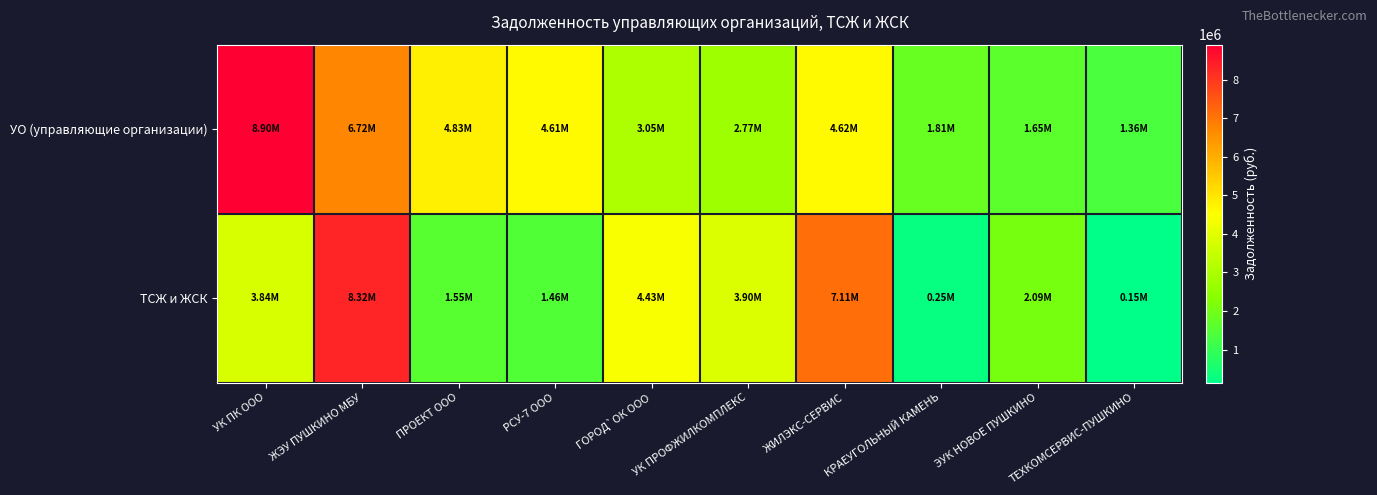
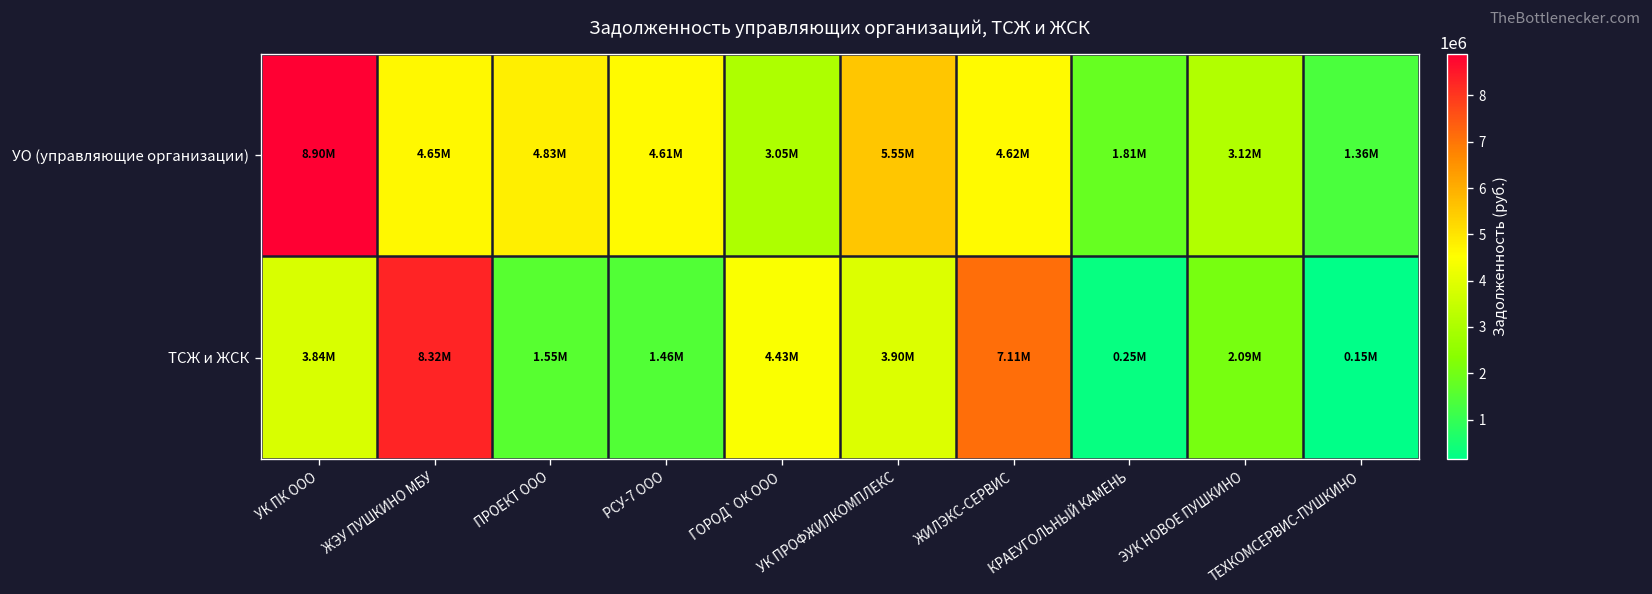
  {
    "УО (управляющие организации)": {
      "УК ПК ООО": "8.90M",
-     "ЖЭУ ПУШКИНО МБУ": "6.72M",
+     "ЖЭУ ПУШКИНО МБУ": "4.65M",
      "ПРОЕКТ ООО": "4.83M",
      "РСУ-7 ООО": "4.61M",
      "ГОРОД`ОК ООО": "3.05M",
-     "УК ПРОФЖИЛКОМПЛЕКС": "2.77M",
+     "УК ПРОФЖИЛКОМПЛЕКС": "5.55M",
      "ЖИЛЭКС-СЕРВИС": "4.62M",
      "КРАЕУГОЛЬНЫЙ КАМЕНЬ": "1.81M",
-     "ЭУК НОВОЕ ПУШКИНО": "1.65M",
+     "ЭУК НОВОЕ ПУШКИНО": "3.12M",
      "ТЕХКОМСЕРВИС-ПУШКИНО": "1.36M"
    },
    "ТСЖ и ЖСК": {
      "УК ПК ООО": "3.84M",
      "ЖЭУ ПУШКИНО МБУ": "8.32M",
      "ПРОЕКТ ООО": "1.55M",
      "РСУ-7 ООО": "1.46M",
      "ГОРОД`ОК ООО": "4.43M",
      "УК ПРОФЖИЛКОМПЛЕКС": "3.90M",
      "ЖИЛЭКС-СЕРВИС": "7.11M",
      "КРАЕУГОЛЬНЫЙ КАМЕНЬ": "0.25M",
      "ЭУК НОВОЕ ПУШКИНО": "2.09M",
      "ТЕХКОМСЕРВИС-ПУШКИНО": "0.15M"
    }
  }
